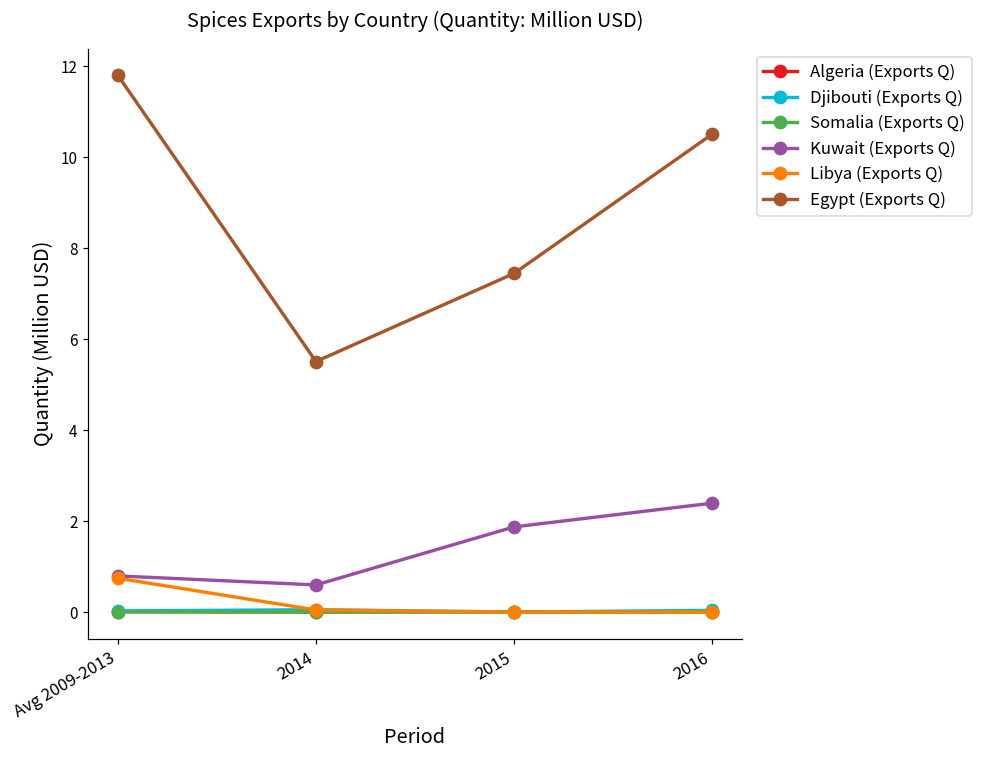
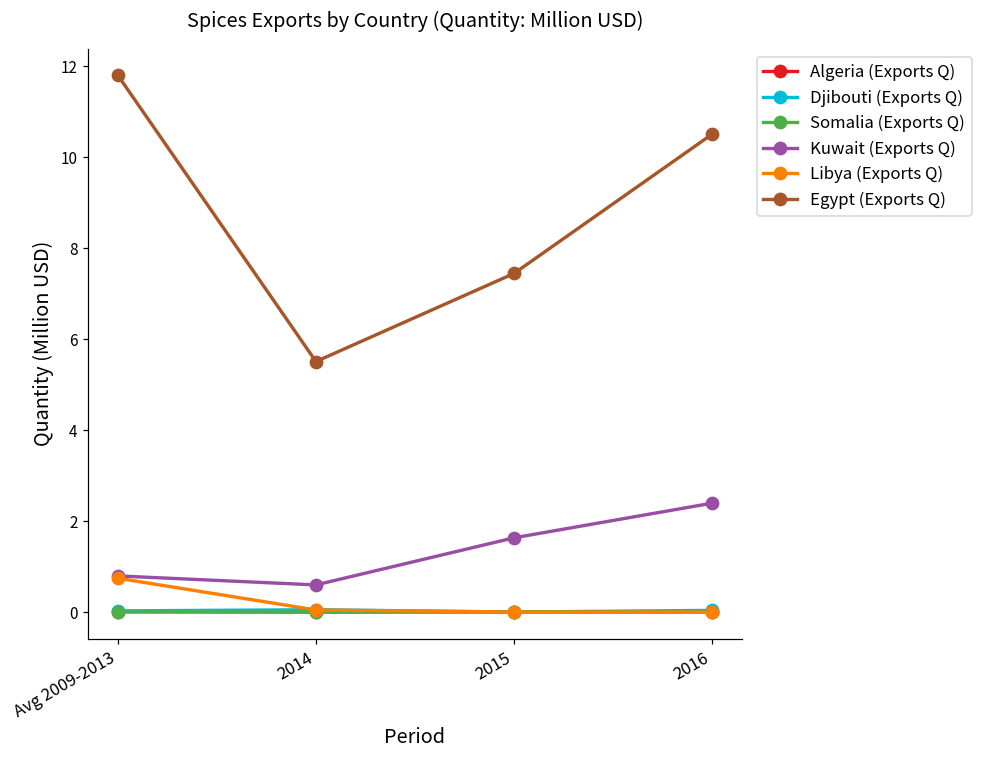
  {
    "Kuwait (Exports Q)": {
      "2014": 0.6,
-     "2015": 1.9,
+     "2015": 1.6,
      "2016": 2.4
    },
    "Egypt (Exports Q)": {
      "Avg 2009-2013": 11.8,
      "2014": 5.5,
      "2015": 7.4,
      "2016": 10.5
    }
  }
